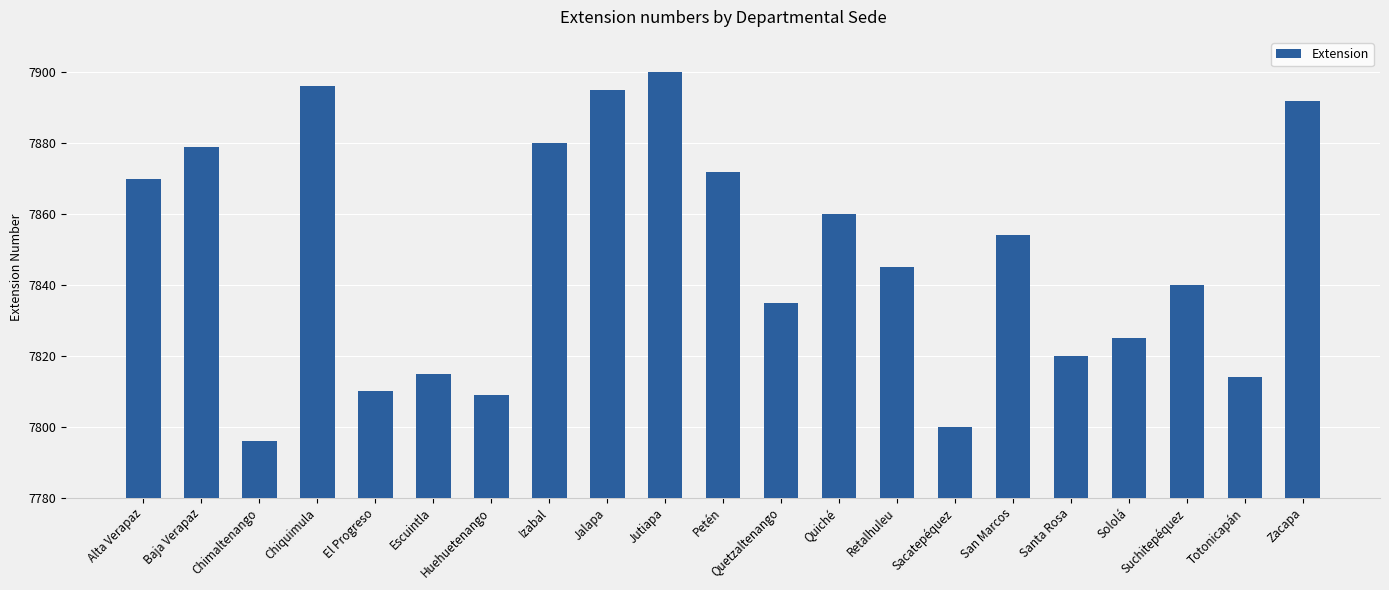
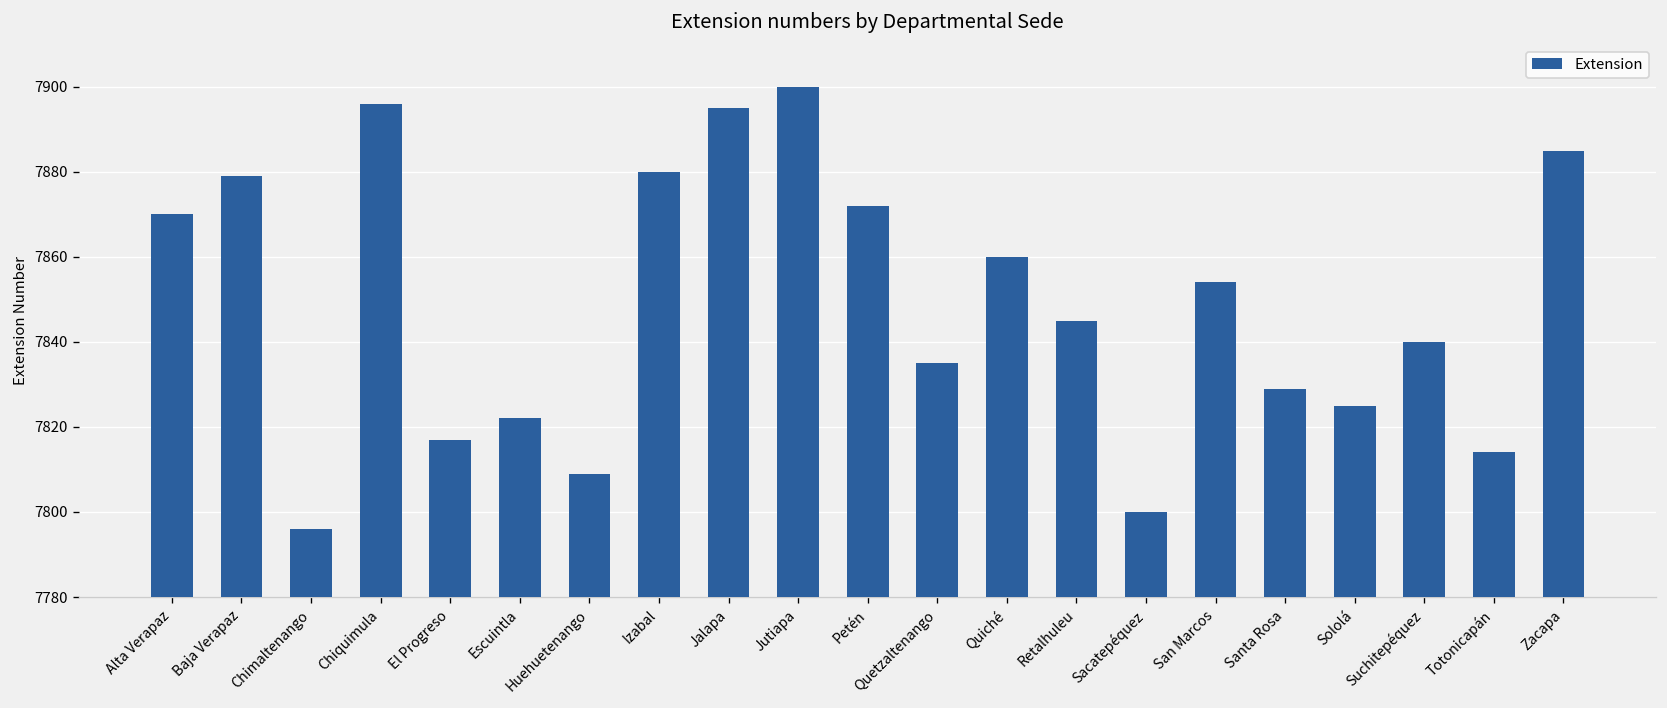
  {
    "Alta Verapaz": 7870,
    "Baja Verapaz": 7879,
    "Chimaltenango": 7796,
    "Chiquimula": 7896,
-   "El Progreso": 7810,
-   "Escuintla": 7815,
+   "El Progreso": 7817,
+   "Escuintla": 7822,
    "Huehuetenango": 7809,
    "Izabal": 7880,
    "Jalapa": 7895,
    "Jutiapa": 7900,
    "Petén": 7872,
    "Quetzaltenango": 7835,
    "Quiché": 7860,
    "Retalhuleu": 7845,
    "Sacatepéquez": 7800,
    "San Marcos": 7854,
-   "Santa Rosa": 7820,
+   "Santa Rosa": 7829,
    "Sololá": 7825,
    "Suchitepéquez": 7840,
    "Totonicapán": 7814,
-   "Zacapa": 7892
+   "Zacapa": 7885
  }
